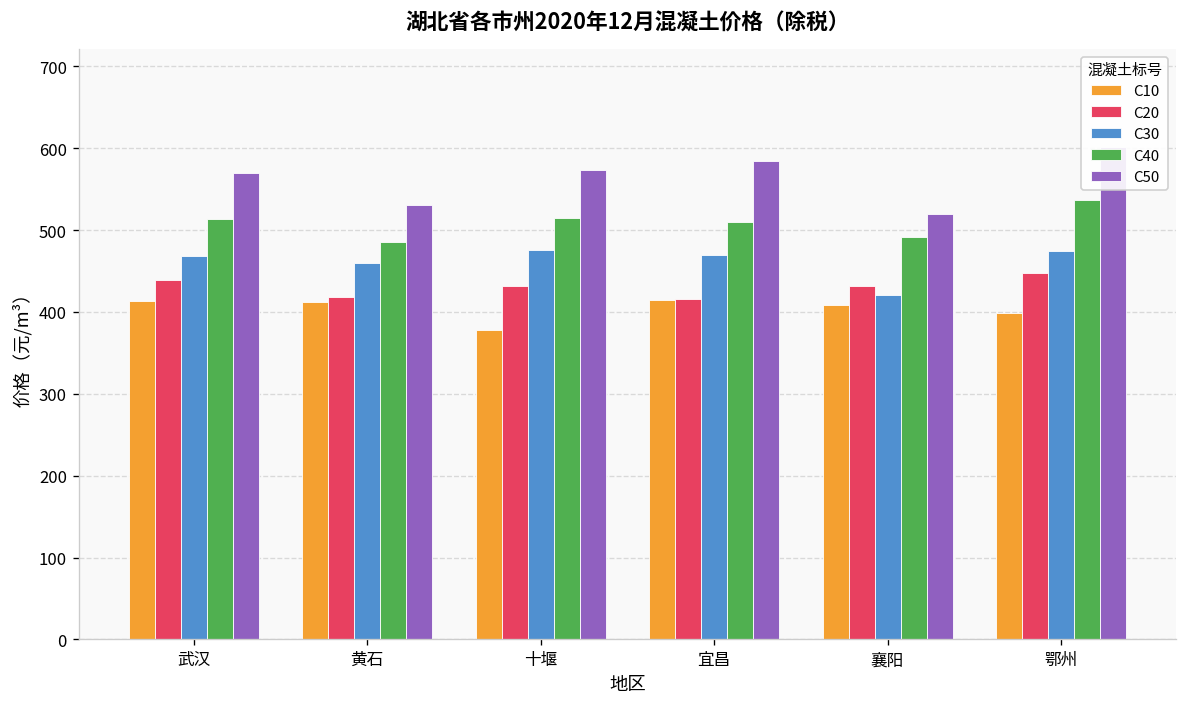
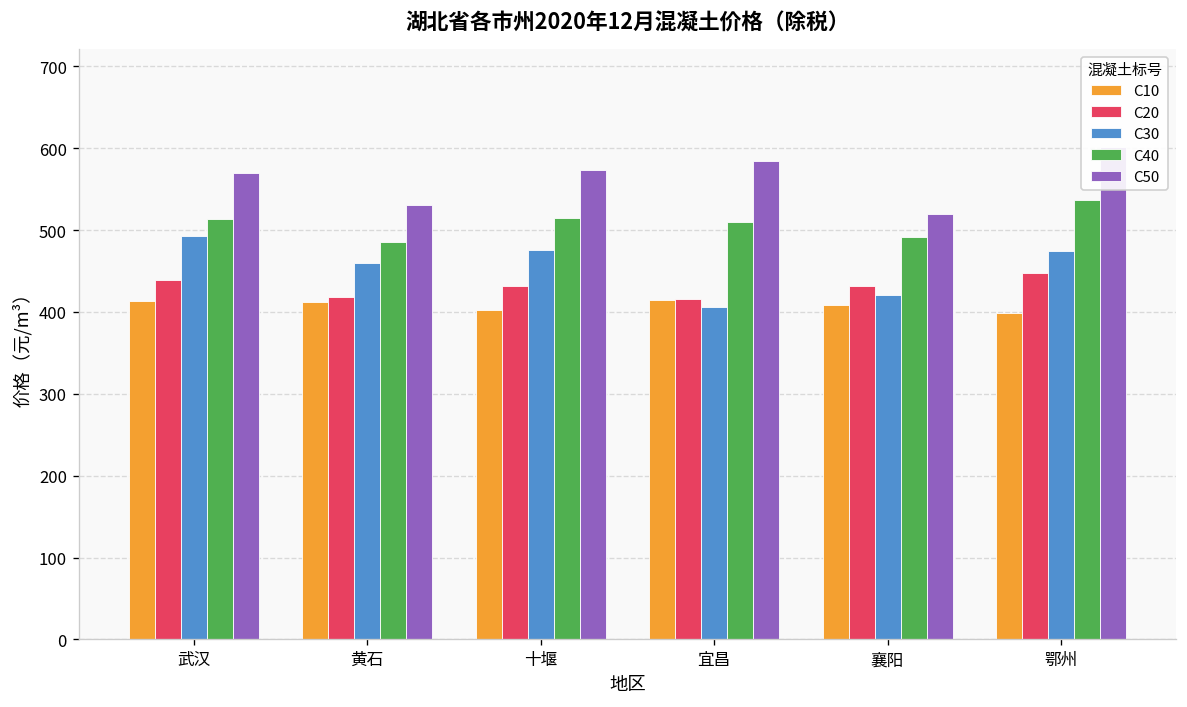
  {
    "C10": {
      "武汉": 410,
      "黄石": 410,
-     "十堰": 380,
+     "十堰": 400,
      "宜昌": 420,
      "襄阳": 410,
      "鄂州": 400
    },
    "C20": {
      "武汉": 440,
      "黄石": 420,
      "十堰": 430,
      "宜昌": 420,
      "襄阳": 430,
      "鄂州": 450
    },
    "C30": {
-     "武汉": 470,
+     "武汉": 490,
      "黄石": 460,
      "十堰": 480,
-     "宜昌": 470,
+     "宜昌": 410,
      "襄阳": 420,
      "鄂州": 480
    },
    "C40": {
      "武汉": 510,
      "黄石": 490,
      "十堰": 520,
      "宜昌": 510,
      "襄阳": 490,
      "鄂州": 540
    },
    "C50": {
      "武汉": 570,
      "黄石": 530,
      "十堰": 570,
      "宜昌": 580,
      "襄阳": 520
    }
  }
